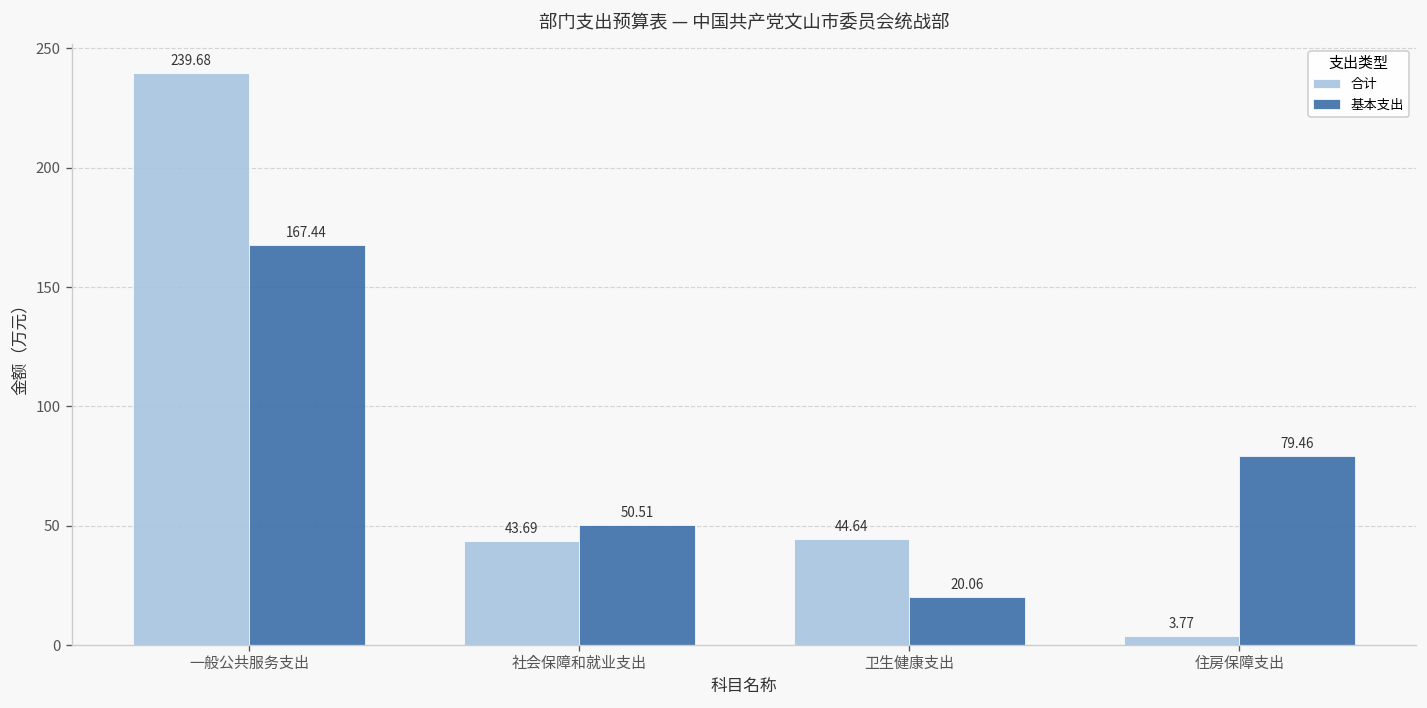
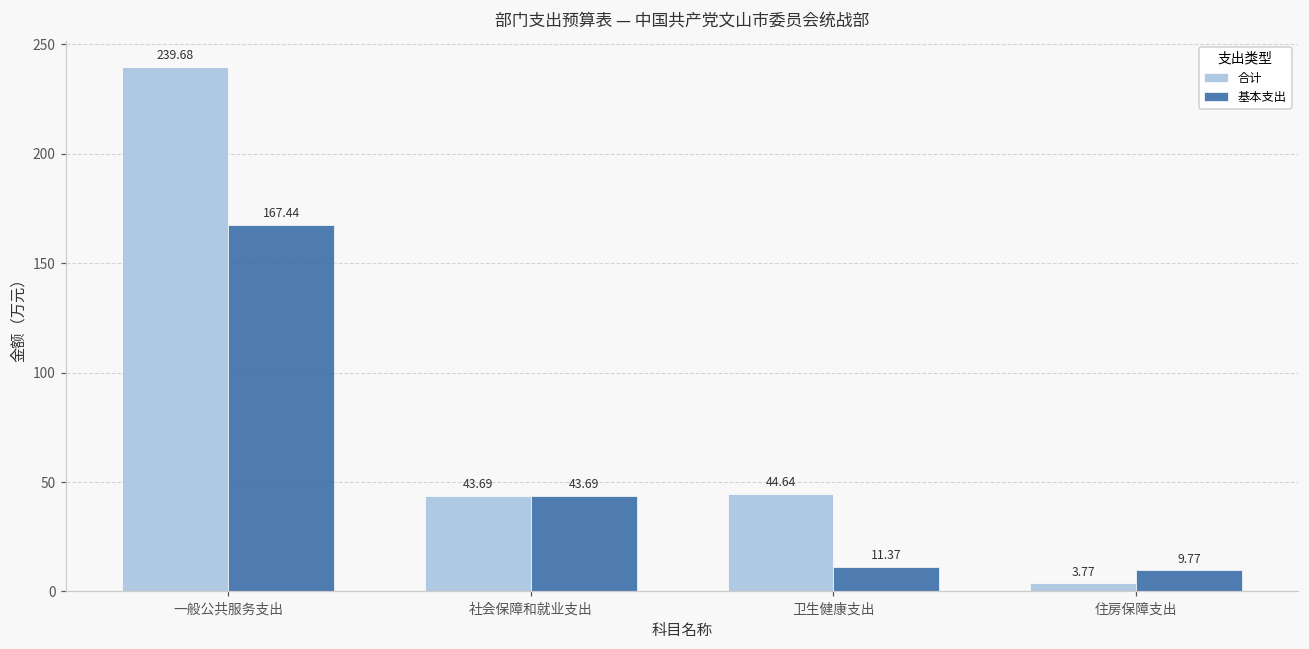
  {
    "合计": {
      "一般公共服务支出": 239.68,
      "社会保障和就业支出": 43.69,
      "卫生健康支出": 44.64,
      "住房保障支出": 3.77
    },
    "基本支出": {
      "一般公共服务支出": 167.44,
-     "社会保障和就业支出": 50.51,
-     "卫生健康支出": 20.06,
-     "住房保障支出": 79.46
+     "社会保障和就业支出": 43.69,
+     "卫生健康支出": 11.37,
+     "住房保障支出": 9.77
    }
  }
